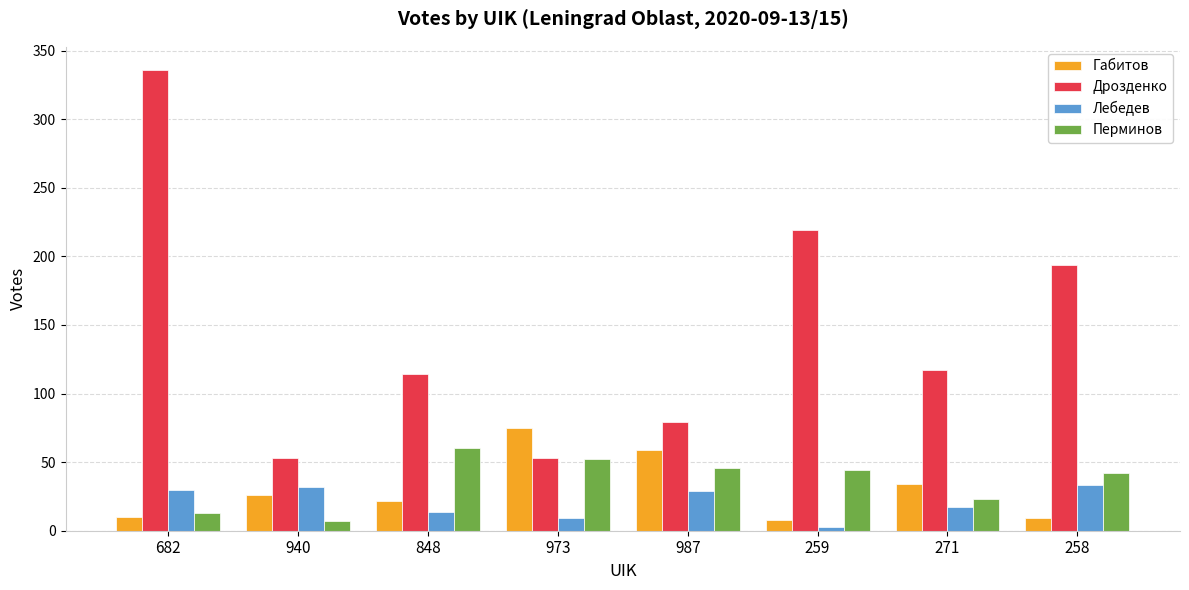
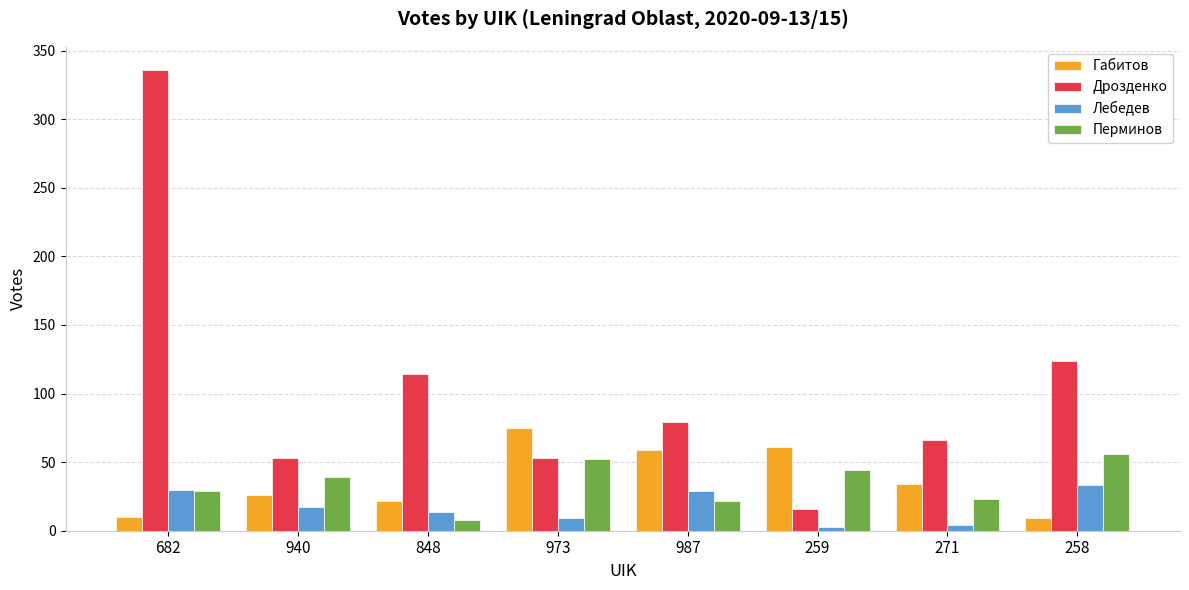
  {
    "Габитов": {
      "682": 10,
      "940": 26,
      "848": 22,
      "973": 75,
      "987": 59,
-     "259": 8,
+     "259": 61,
      "271": 34,
      "258": 9
    },
    "Дрозденко": {
      "682": 336,
      "940": 53,
      "848": 114,
      "973": 53,
      "987": 79,
-     "259": 219,
-     "271": 117,
-     "258": 194
+     "259": 16,
+     "271": 66,
+     "258": 124
    },
    "Лебедев": {
      "682": 30,
-     "940": 32,
+     "940": 17,
      "848": 14,
      "973": 9,
      "987": 29,
      "259": 3,
-     "271": 17,
+     "271": 4,
      "258": 33
    },
    "Перминов": {
-     "682": 13,
-     "940": 7,
-     "848": 60,
+     "682": 29,
+     "940": 39,
+     "848": 8,
      "973": 52,
-     "987": 46,
+     "987": 22,
      "259": 44,
      "271": 23,
-     "258": 42
+     "258": 56
    }
  }
